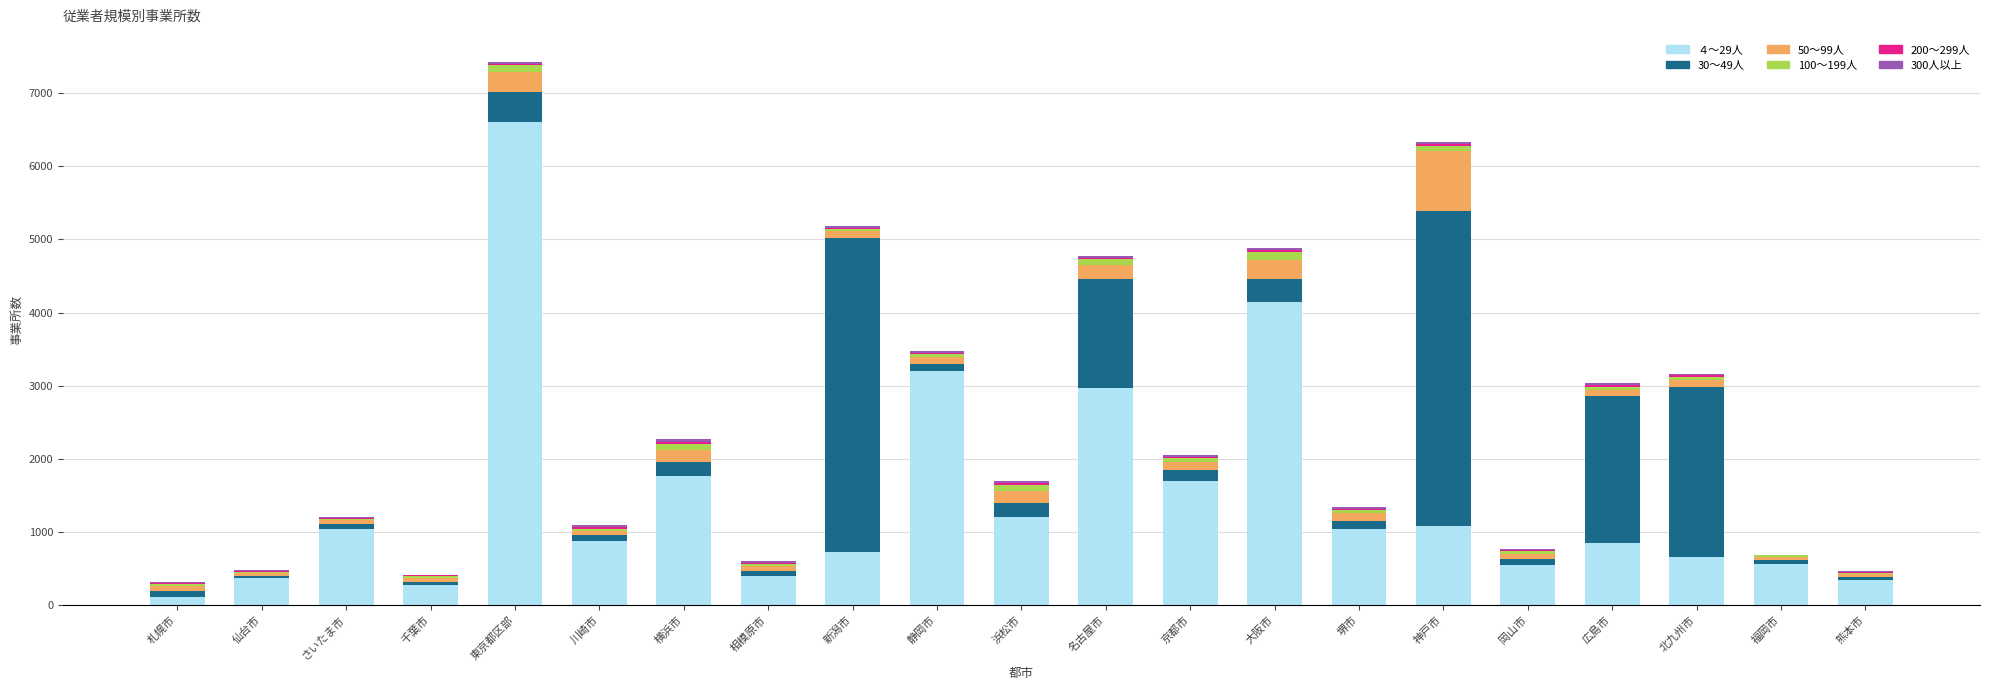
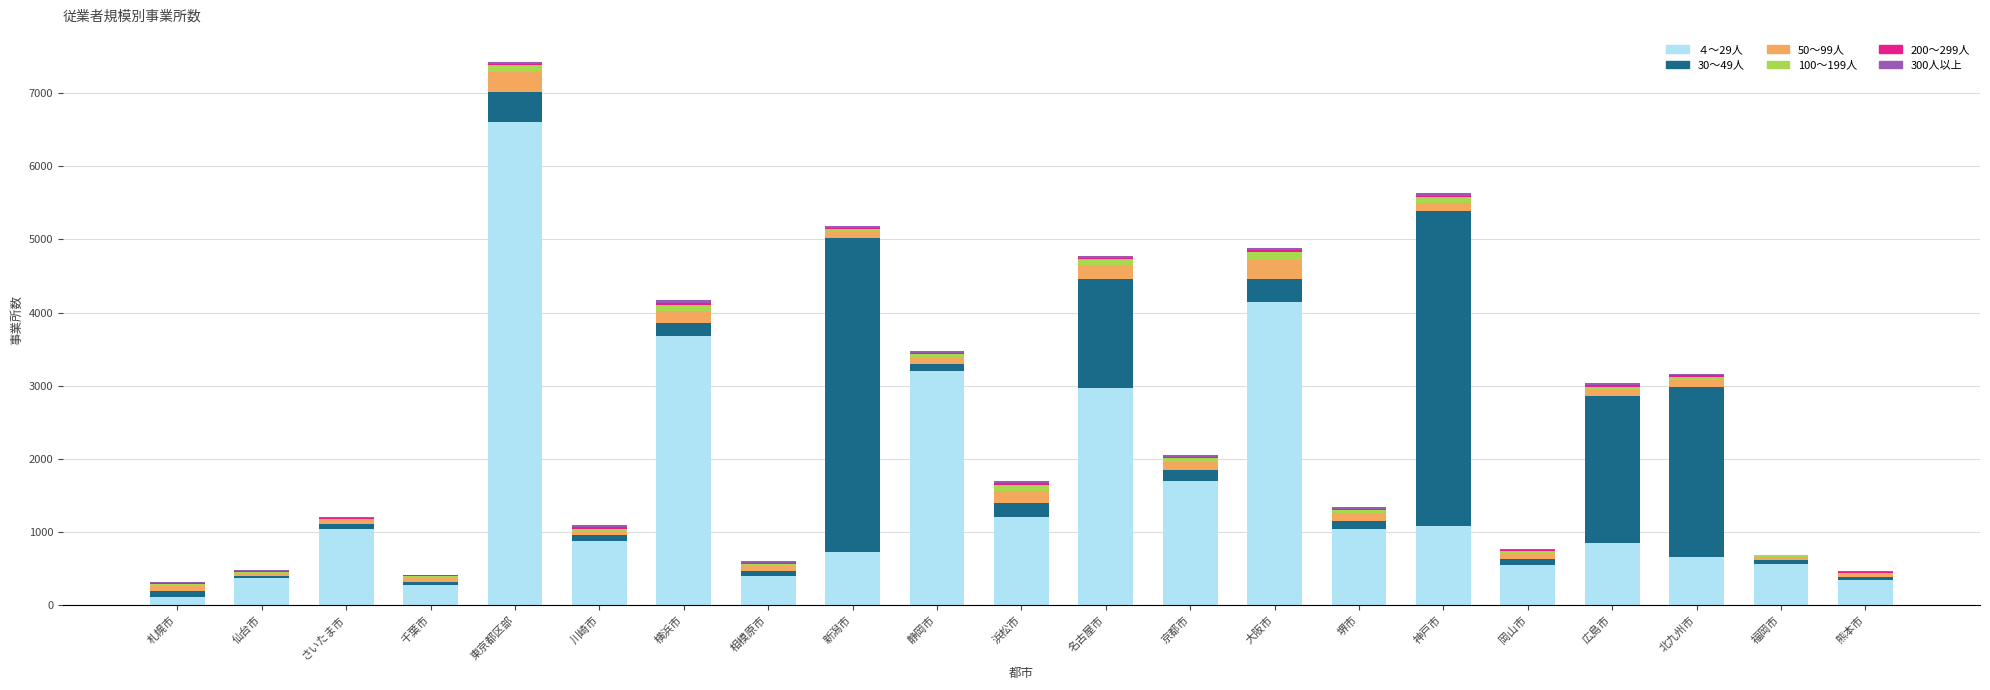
  {
    "４～29人": {
      "札幌市": 100,
      "仙台市": 400,
      "さいたま市": 1000,
      "千葉市": 300,
      "東京都区部": 6600,
      "川崎市": 900,
-     "横浜市": 1800,
+     "横浜市": 3700,
      "相模原市": 400,
      "新潟市": 700,
      "静岡市": 3200,
      "浜松市": 1200,
      "名古屋市": 3000,
      "京都市": 1700,
      "大阪市": 4100,
      "堺市": 1000,
      "神戸市": 1100,
      "岡山市": 600,
      "広島市": 900,
      "北九州市": 700,
      "福岡市": 600,
      "熊本市": 300
    },
    "30～49人": {
      "札幌市": 100,
      "仙台市": 0,
      "さいたま市": 100,
      "千葉市": 0,
      "東京都区部": 400,
      "川崎市": 100,
      "横浜市": 200,
      "相模原市": 100,
      "新潟市": 4300,
      "静岡市": 100,
      "浜松市": 200,
      "名古屋市": 1500,
      "京都市": 100,
      "大阪市": 300,
      "堺市": 100,
      "神戸市": 4300,
      "岡山市": 100,
      "広島市": 2000,
      "北九州市": 2300,
      "福岡市": 100,
      "熊本市": 0
    },
    "50～99人": {
      "札幌市": 100,
      "仙台市": 0,
      "さいたま市": 100,
      "千葉市": 0,
      "東京都区部": 300,
      "川崎市": 100,
      "横浜市": 200,
      "相模原市": 100,
      "新潟市": 100,
      "静岡市": 100,
      "浜松市": 200,
      "名古屋市": 200,
      "京都市": 100,
      "大阪市": 300,
      "堺市": 100,
-     "神戸市": 800,
+     "神戸市": 100,
      "岡山市": 100,
      "広島市": 100,
      "北九州市": 100,
      "熊本市": 0
    },
    "100～199人": {
      "東京都区部": 100,
      "横浜市": 100,
      "相模原市": 0,
      "新潟市": 0,
      "静岡市": 0,
      "浜松市": 100,
      "名古屋市": 100,
      "京都市": 100,
      "大阪市": 100,
      "堺市": 0,
      "神戸市": 100,
      "岡山市": 0,
      "広島市": 0,
      "北九州市": 0
    },
    "300人以上": {
      "横浜市": 0
    }
  }
